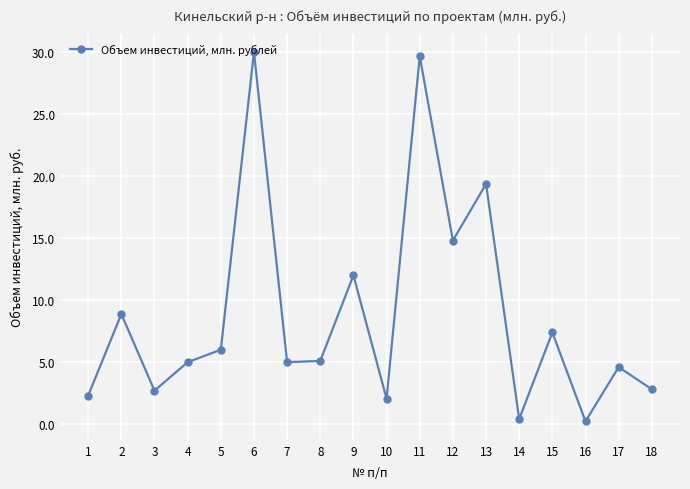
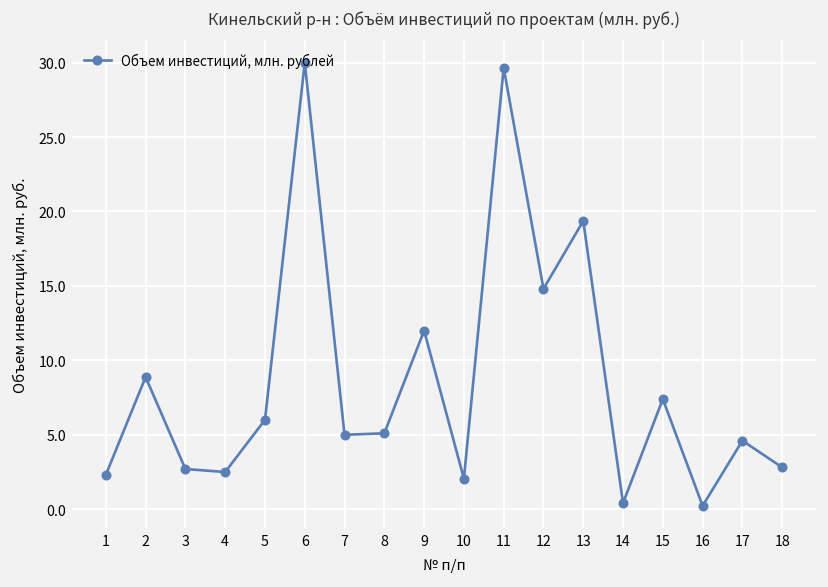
  {
    "1": 2.3,
    "2": 8.9,
    "3": 2.7,
-   "4": 5.0,
+   "4": 2.5,
    "5": 6.0,
    "6": 30.0,
    "7": 5.0,
    "8": 5.1,
    "9": 12.0,
    "10": 2.1,
    "11": 29.7,
    "12": 14.8,
    "13": 19.4,
    "14": 0.4,
    "15": 7.4,
    "16": 0.2,
    "17": 4.6,
    "18": 2.8
  }
